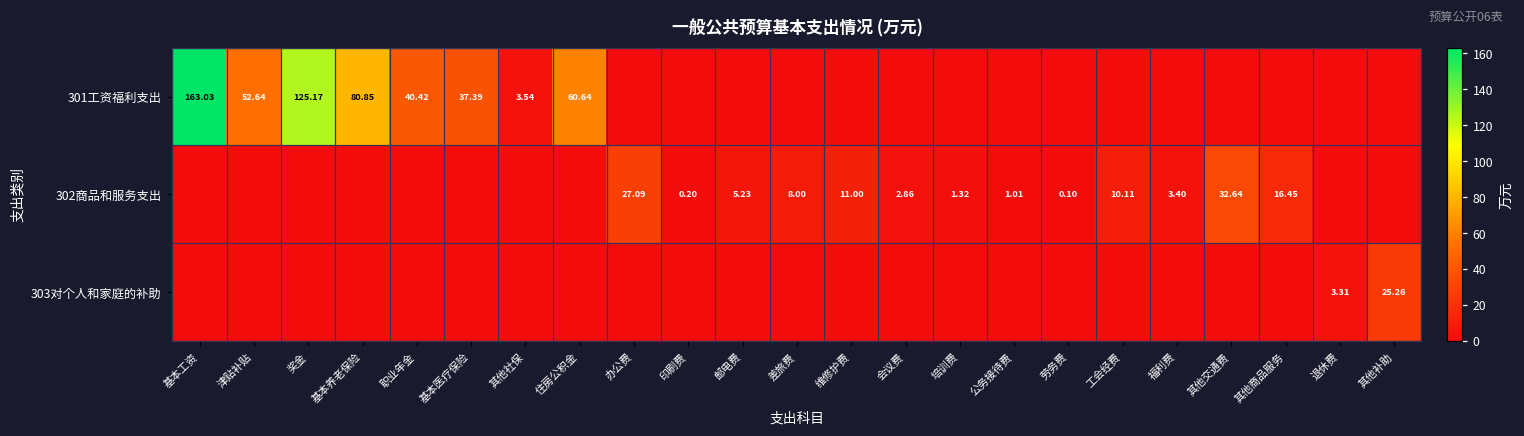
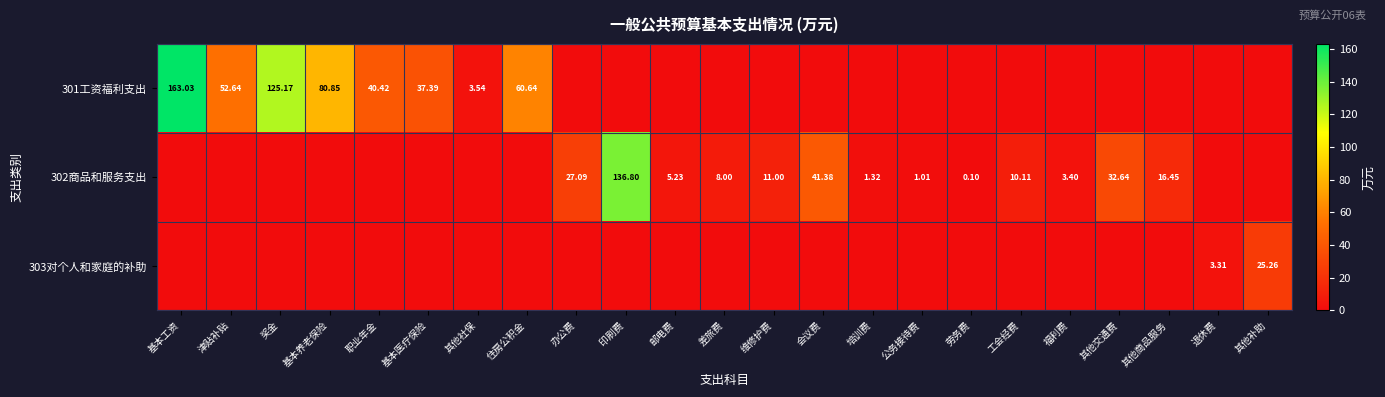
  {
    "301工资福利支出": {
      "基本工资": 163.03,
      "津贴补贴": 52.64,
      "奖金": 125.17,
      "基本养老保险": 80.85,
      "职业年金": 40.42,
      "基本医疗保险": 37.39,
      "其他社保": 3.54,
      "住房公积金": 60.64
    },
    "302商品和服务支出": {
      "办公费": 27.09,
-     "印刷费": 0.20,
+     "印刷费": 136.80,
      "邮电费": 5.23,
      "差旅费": 8.00,
      "维修护费": 11.00,
-     "会议费": 2.86,
+     "会议费": 41.38,
      "培训费": 1.32,
      "公务接待费": 1.01,
      "劳务费": 0.10,
      "工会经费": 10.11,
      "福利费": 3.40,
      "其他交通费": 32.64,
      "其他商品服务": 16.45
    },
    "303对个人和家庭的补助": {
      "退休费": 3.31,
      "其他补助": 25.26
    }
  }
